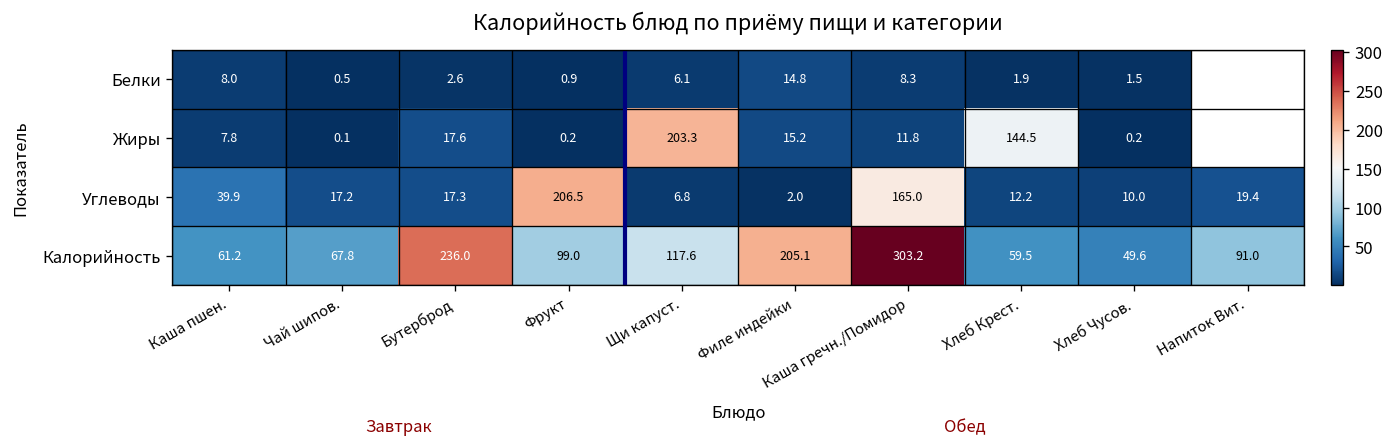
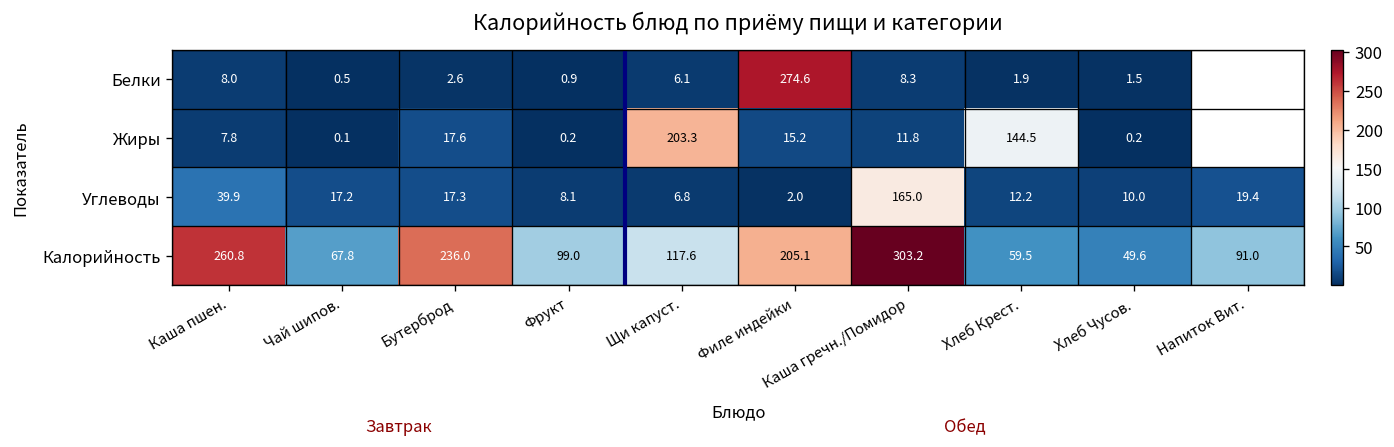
  {
    "Белки": {
      "Каша пшен.": 8.0,
      "Чай шипов.": 0.5,
      "Бутерброд": 2.6,
      "Фрукт": 0.9,
      "Щи капуст.": 6.1,
-     "Филе индейки": 14.8,
+     "Филе индейки": 274.6,
      "Каша гречн./Помидор": 8.3,
      "Хлеб Крест.": 1.9,
      "Хлеб Чусов.": 1.5
    },
    "Жиры": {
      "Каша пшен.": 7.8,
      "Чай шипов.": 0.1,
      "Бутерброд": 17.6,
      "Фрукт": 0.2,
      "Щи капуст.": 203.3,
      "Филе индейки": 15.2,
      "Каша гречн./Помидор": 11.8,
      "Хлеб Крест.": 144.5,
      "Хлеб Чусов.": 0.2
    },
    "Углеводы": {
      "Каша пшен.": 39.9,
      "Чай шипов.": 17.2,
      "Бутерброд": 17.3,
-     "Фрукт": 206.5,
+     "Фрукт": 8.1,
      "Щи капуст.": 6.8,
      "Филе индейки": 2.0,
      "Каша гречн./Помидор": 165.0,
      "Хлеб Крест.": 12.2,
      "Хлеб Чусов.": 10.0,
      "Напиток Вит.": 19.4
    },
    "Калорийность": {
-     "Каша пшен.": 61.2,
+     "Каша пшен.": 260.8,
      "Чай шипов.": 67.8,
      "Бутерброд": 236.0,
      "Фрукт": 99.0,
      "Щи капуст.": 117.6,
      "Филе индейки": 205.1,
      "Каша гречн./Помидор": 303.2,
      "Хлеб Крест.": 59.5,
      "Хлеб Чусов.": 49.6,
      "Напиток Вит.": 91.0
    }
  }
